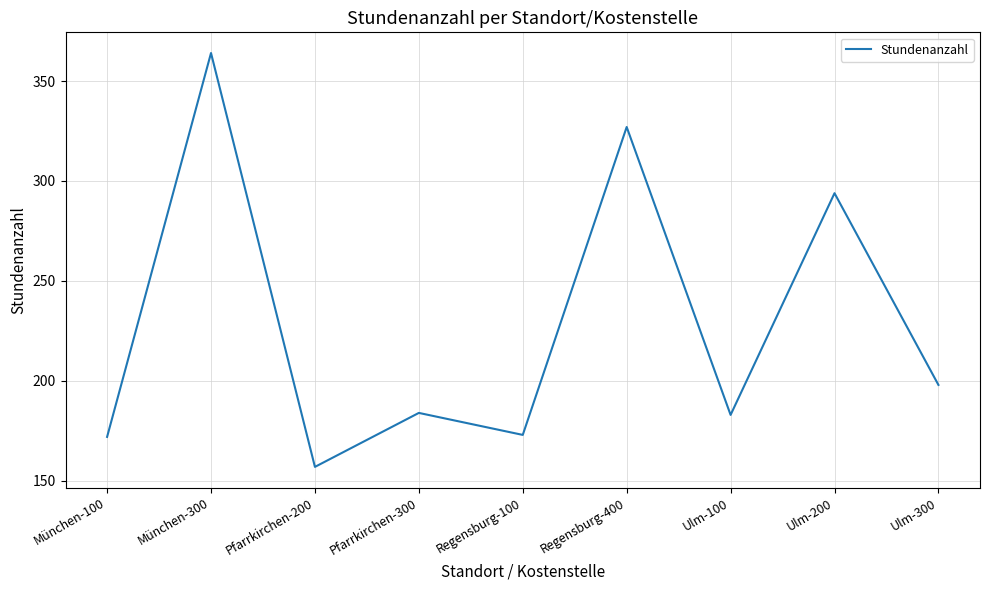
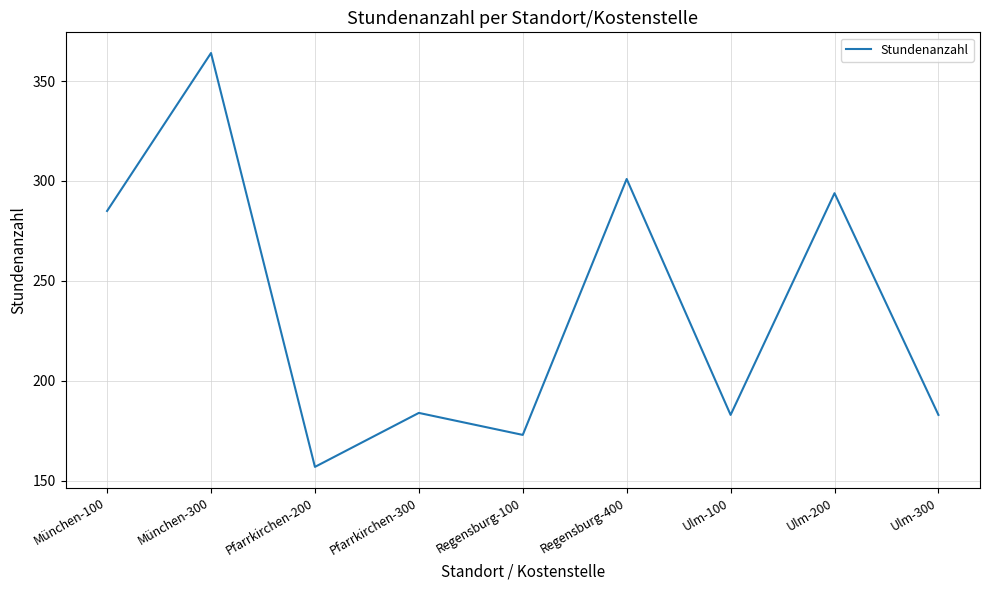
  {
-   "München-100": 172,
+   "München-100": 285,
    "München-300": 364,
    "Pfarrkirchen-200": 157,
    "Pfarrkirchen-300": 184,
    "Regensburg-100": 173,
-   "Regensburg-400": 327,
+   "Regensburg-400": 301,
    "Ulm-100": 183,
    "Ulm-200": 294,
-   "Ulm-300": 198
+   "Ulm-300": 183
  }
